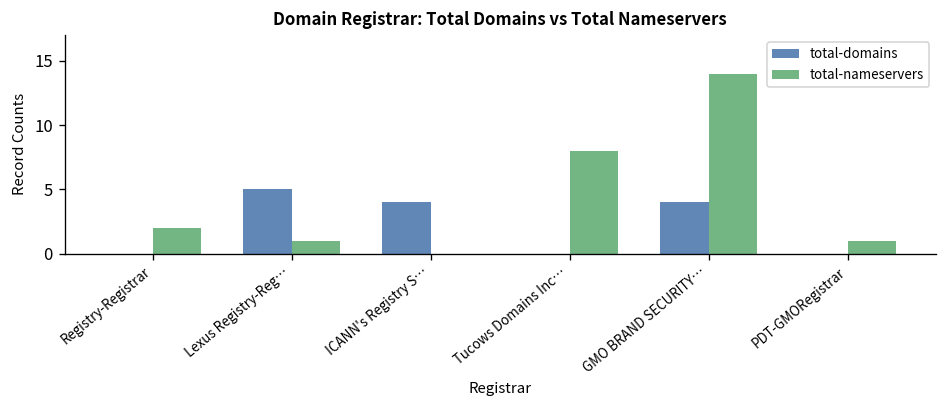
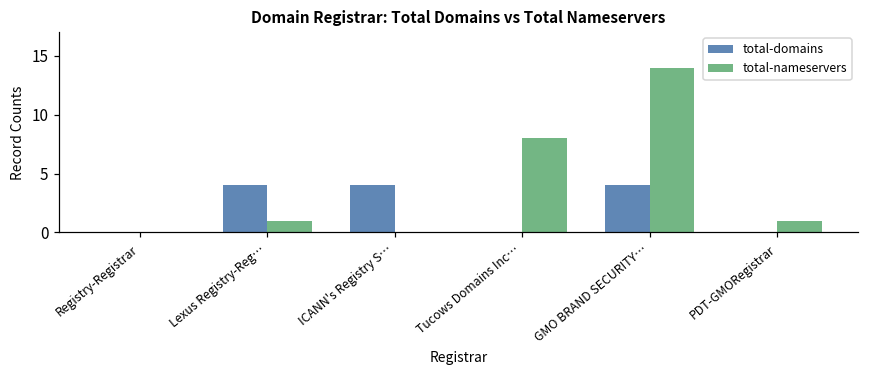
  {
    "total-domains": {
      "Registry-Registrar": 0,
-     "Lexus Registry-Reg…": 5,
+     "Lexus Registry-Reg…": 4,
      "ICANN's Registry S…": 4,
      "Tucows Domains Inc…": 0,
      "GMO BRAND SECURITY…": 4,
      "PDT-GMORegistrar": 0
    },
    "total-nameservers": {
-     "Registry-Registrar": 2,
+     "Registry-Registrar": 0,
      "Lexus Registry-Reg…": 1,
      "ICANN's Registry S…": 0,
      "Tucows Domains Inc…": 8,
      "GMO BRAND SECURITY…": 14,
      "PDT-GMORegistrar": 1
    }
  }
